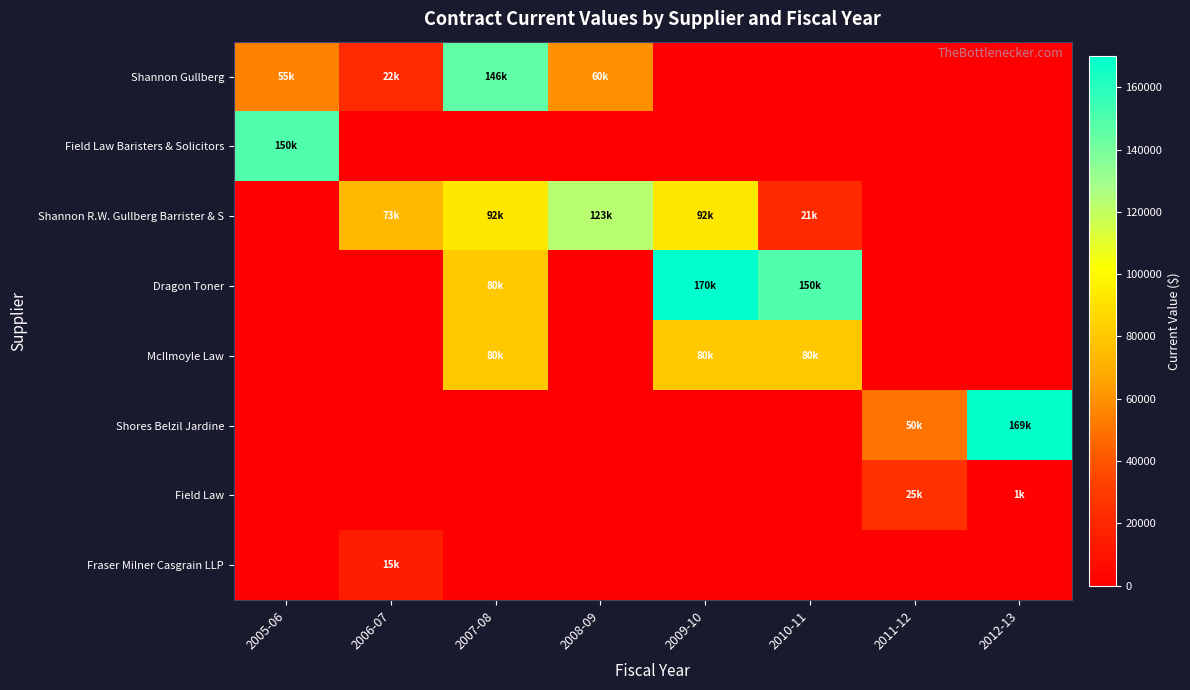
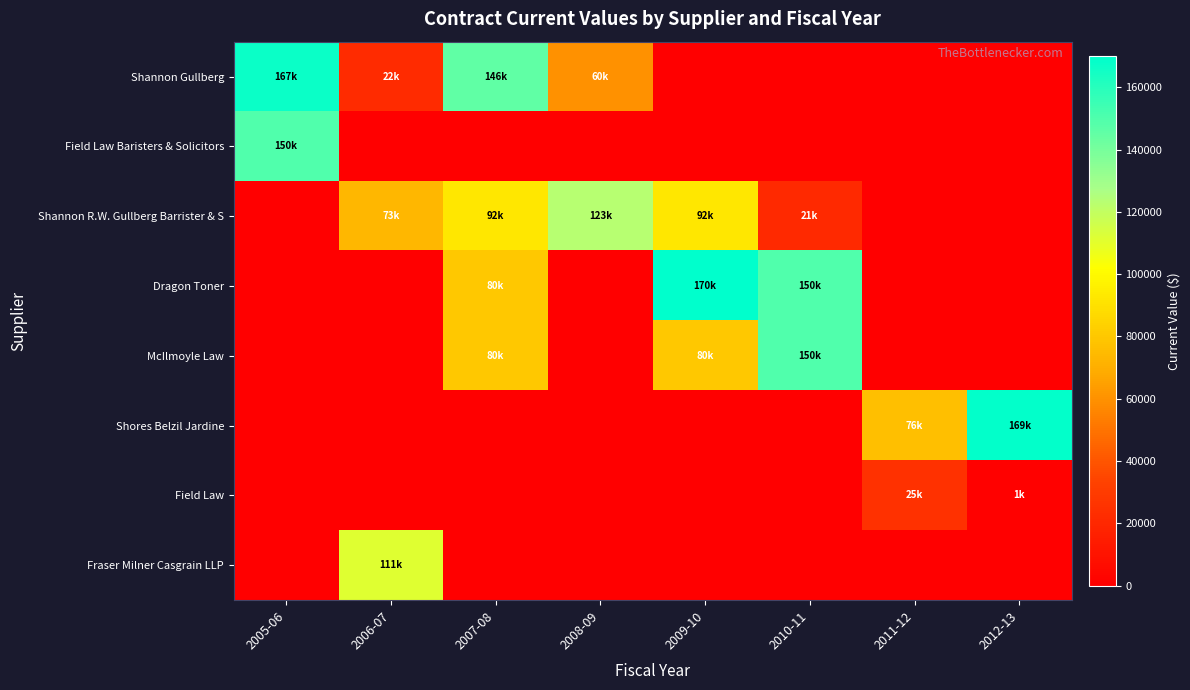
  {
    "Shannon Gullberg": {
-     "2005-06": "55k",
+     "2005-06": "167k",
      "2006-07": "22k",
      "2007-08": "146k",
      "2008-09": "60k"
    },
    "Field Law Baristers & Solicitors": {
      "2005-06": "150k"
    },
    "Shannon R.W. Gullberg Barrister & S": {
      "2006-07": "73k",
      "2007-08": "92k",
      "2008-09": "123k",
      "2009-10": "92k",
      "2010-11": "21k"
    },
    "Dragon Toner": {
      "2007-08": "80k",
      "2009-10": "170k",
      "2010-11": "150k"
    },
    "McIlmoyle Law": {
      "2007-08": "80k",
      "2009-10": "80k",
-     "2010-11": "80k"
+     "2010-11": "150k"
    },
    "Shores Belzil Jardine": {
-     "2011-12": "50k",
+     "2011-12": "76k",
      "2012-13": "169k"
    },
    "Field Law": {
      "2011-12": "25k",
      "2012-13": "1k"
    },
    "Fraser Milner Casgrain LLP": {
-     "2006-07": "15k"
+     "2006-07": "111k"
    }
  }
